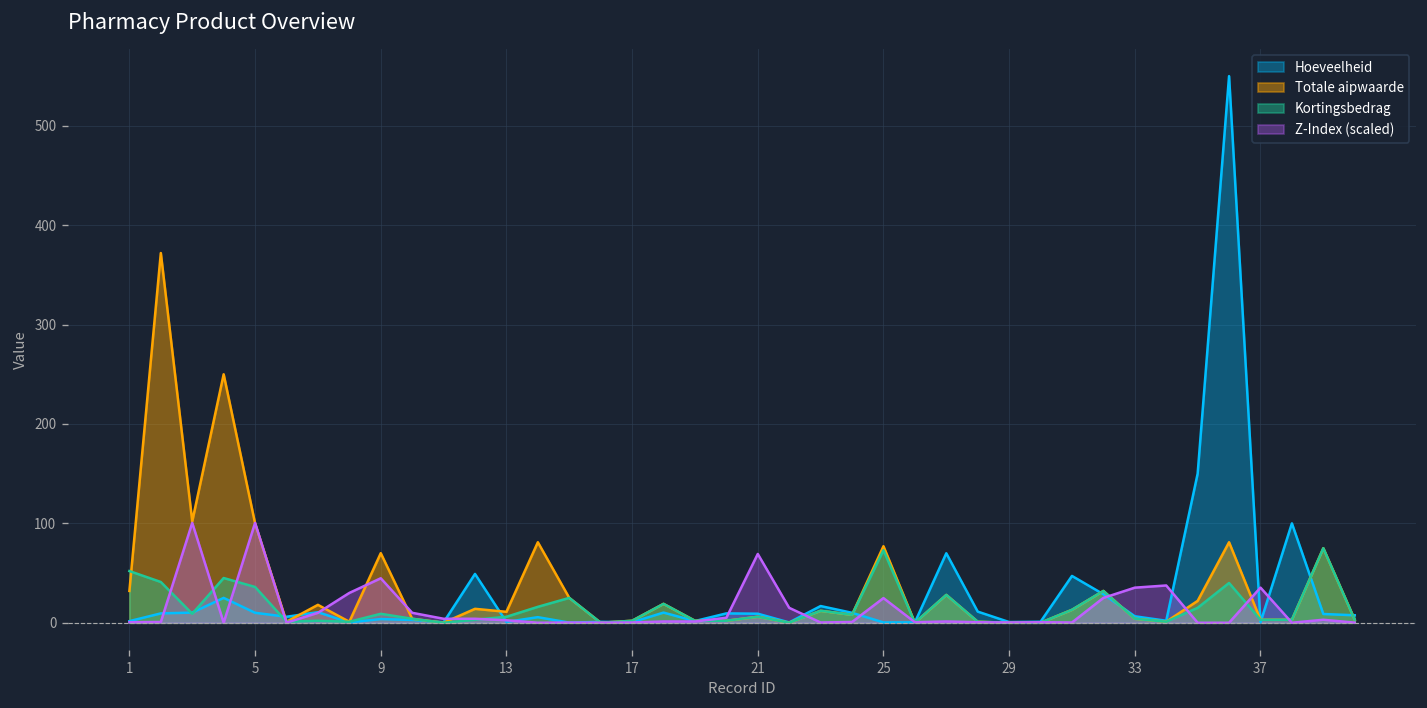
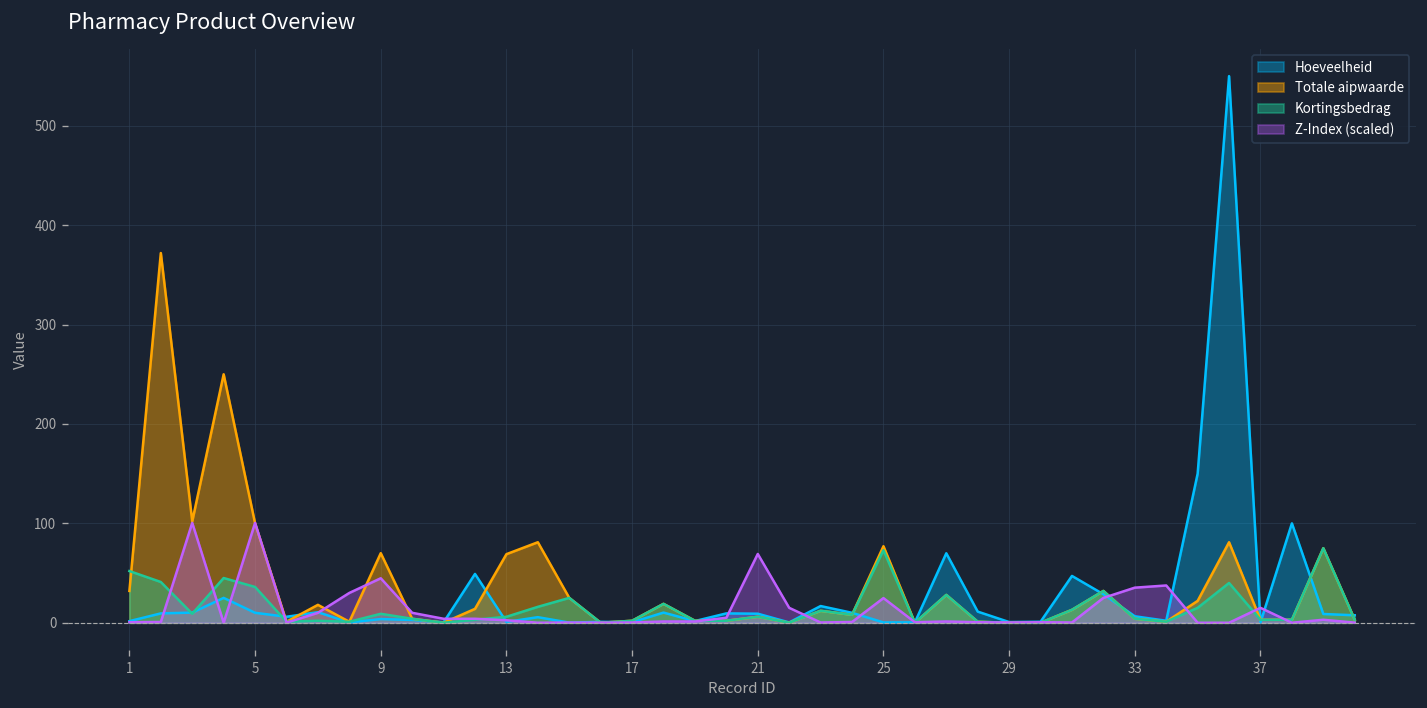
  {
    "Totale aipwaarde": {
      "1": 30,
      "9": 70,
-     "13": 10,
+     "13": 70,
      "25": 80
    },
    "Z-Index (scaled)": {
      "9": 40,
      "21": 70,
      "25": 20,
      "33": 40,
-     "37": 40
+     "37": 20
    }
  }
